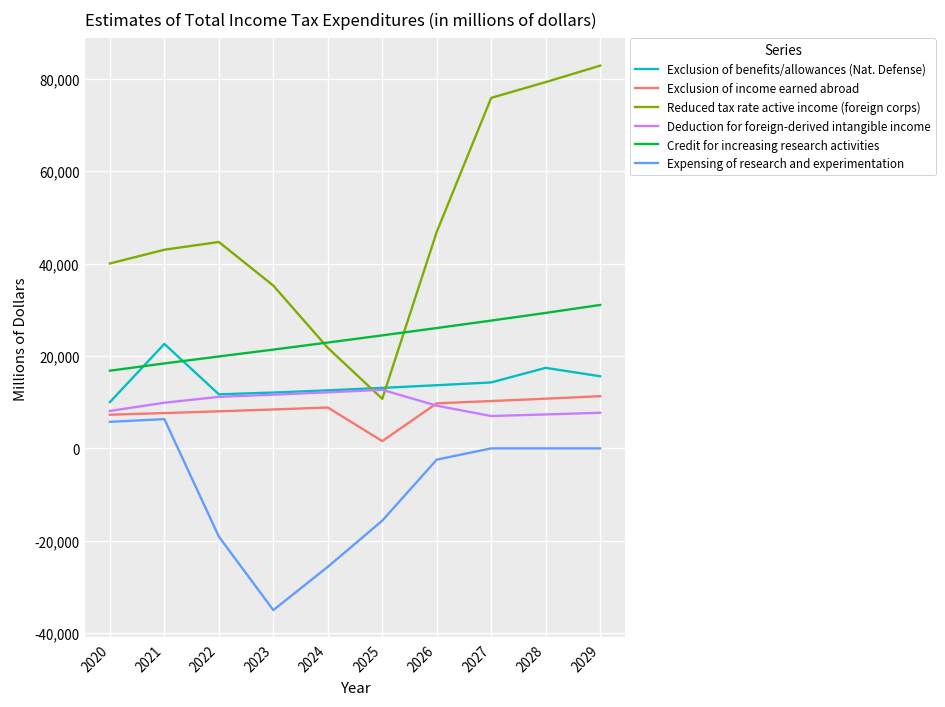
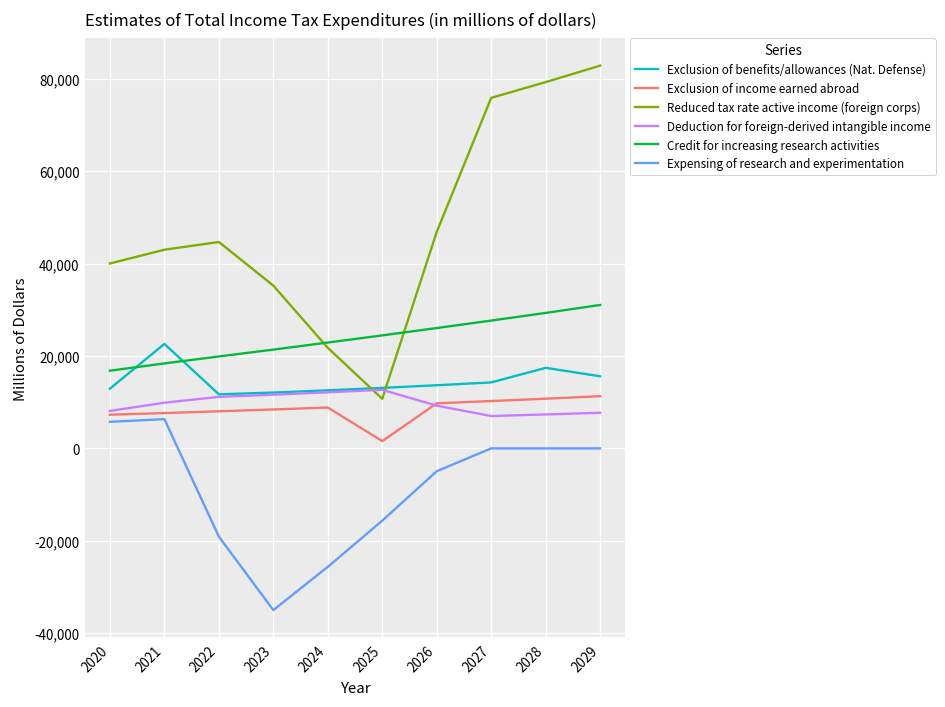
  {
    "Exclusion of benefits/allowances (Nat. Defense)": {
-     "2020": "10,000",
+     "2020": "13,000",
      "2021": "23,000",
      "2026": "14,000",
      "2027": "14,000",
      "2028": "17,000",
      "2029": "16,000"
    },
    "Exclusion of income earned abroad": {
      "2020": "7,000",
      "2021": "8,000",
      "2022": "8,000",
      "2023": "8,000",
      "2024": "9,000",
      "2025": "2,000",
      "2027": "10,000",
      "2028": "11,000",
      "2029": "11,000"
    },
    "Reduced tax rate active income (foreign corps)": {
      "2020": "40,000",
      "2021": "43,000",
      "2022": "45,000",
      "2023": "35,000",
      "2024": "22,000",
      "2025": "11,000",
      "2026": "47,000",
      "2027": "76,000",
      "2028": "79,000",
      "2029": "83,000"
    },
    "Deduction for foreign-derived intangible income": {
      "2020": "8,000",
      "2021": "10,000",
      "2027": "7,000",
      "2028": "7,000",
      "2029": "8,000"
    },
    "Credit for increasing research activities": {
      "2020": "17,000",
      "2021": "18,000",
      "2022": "20,000",
      "2023": "21,000",
      "2024": "23,000",
      "2025": "24,000",
      "2026": "26,000",
      "2027": "28,000",
      "2028": "29,000",
      "2029": "31,000"
    },
    "Expensing of research and experimentation": {
      "2020": "6,000",
      "2021": "6,000",
      "2022": "-19,000",
      "2023": "-35,000",
      "2024": "-26,000",
      "2025": "-16,000",
-     "2026": "-2,000",
+     "2026": "-5,000",
      "2027": "0",
      "2028": "0",
      "2029": "0"
    }
  }
